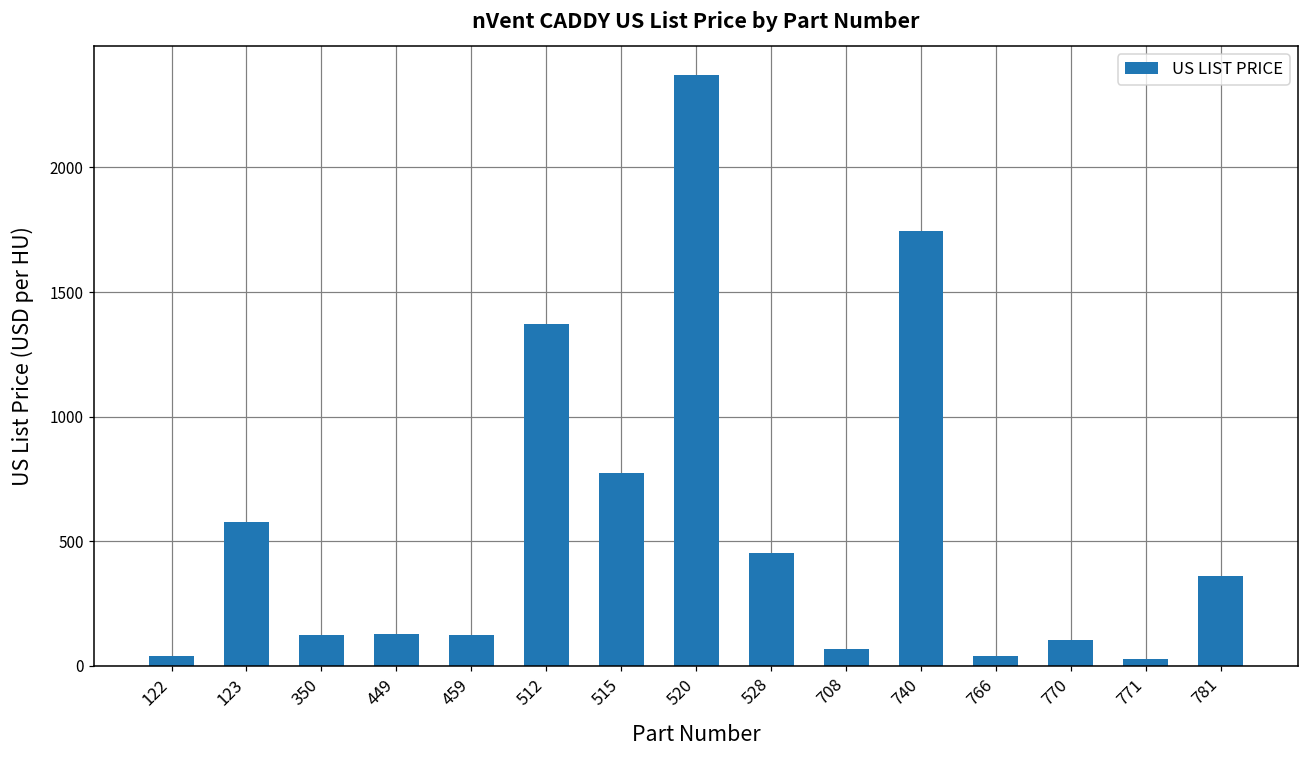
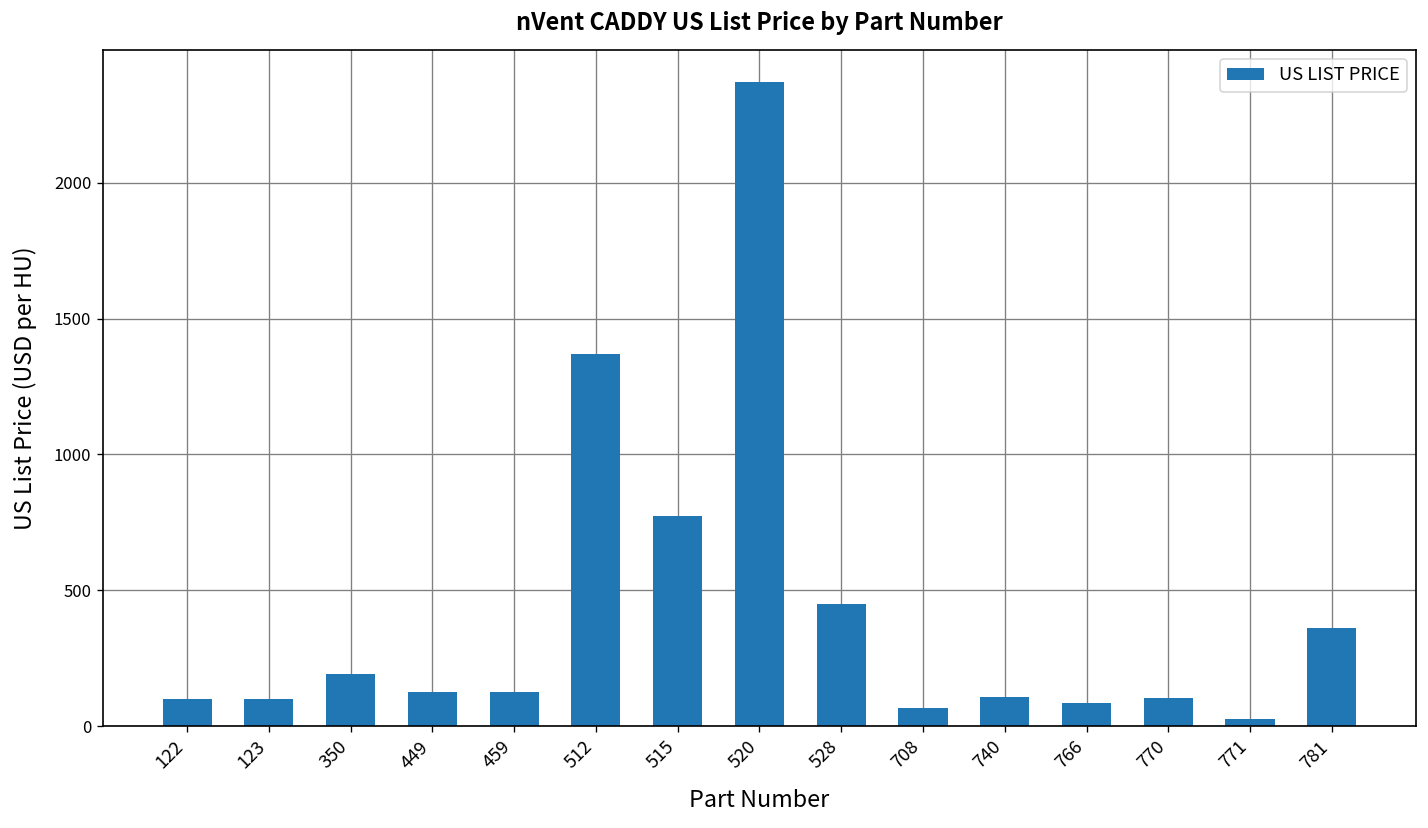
  {
-   "122": 40,
-   "123": 580,
-   "350": 120,
+   "122": 100,
+   "123": 100,
+   "350": 190,
    "449": 130,
    "459": 130,
    "512": 1370,
    "515": 770,
    "520": 2370,
    "528": 450,
    "708": 70,
-   "740": 1750,
-   "766": 40,
+   "740": 110,
+   "766": 80,
    "770": 110,
    "771": 30,
    "781": 360
  }
